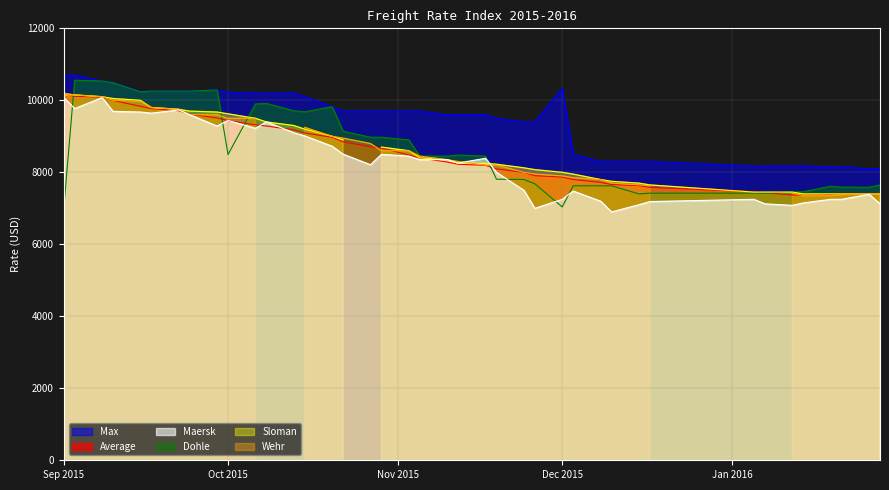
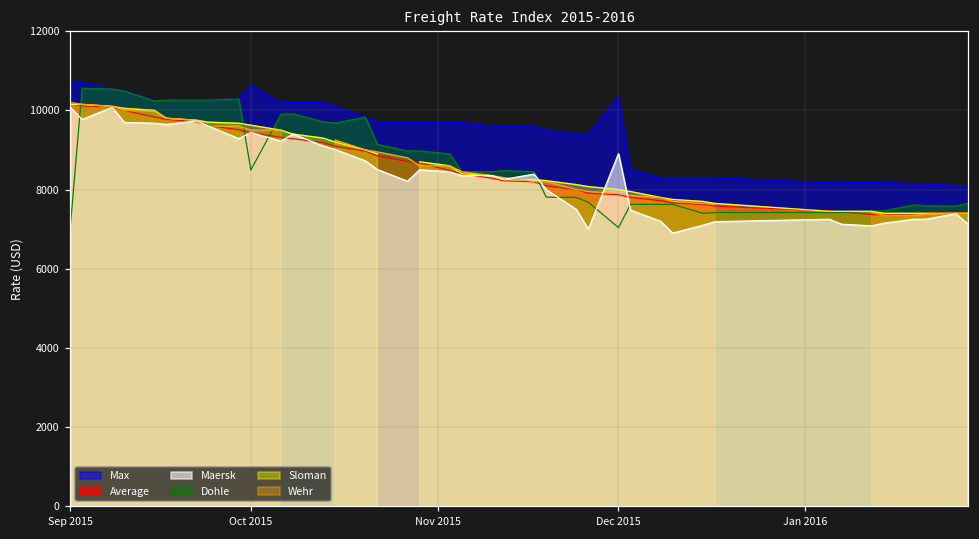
  {
    "Max": {
      "Sep 2015": 10700,
-     "Oct 2015": 10200,
+     "Oct 2015": 10600,
      "Dec 2015": 10300
    },
    "Dohle": {
      "Sep 2015": 7000,
      "Oct 2015": 8500,
      "Dec 2015": 7000
    },
    "Maersk": {
-     "Dec 2015": 7300
+     "Dec 2015": 8900
    }
  }
